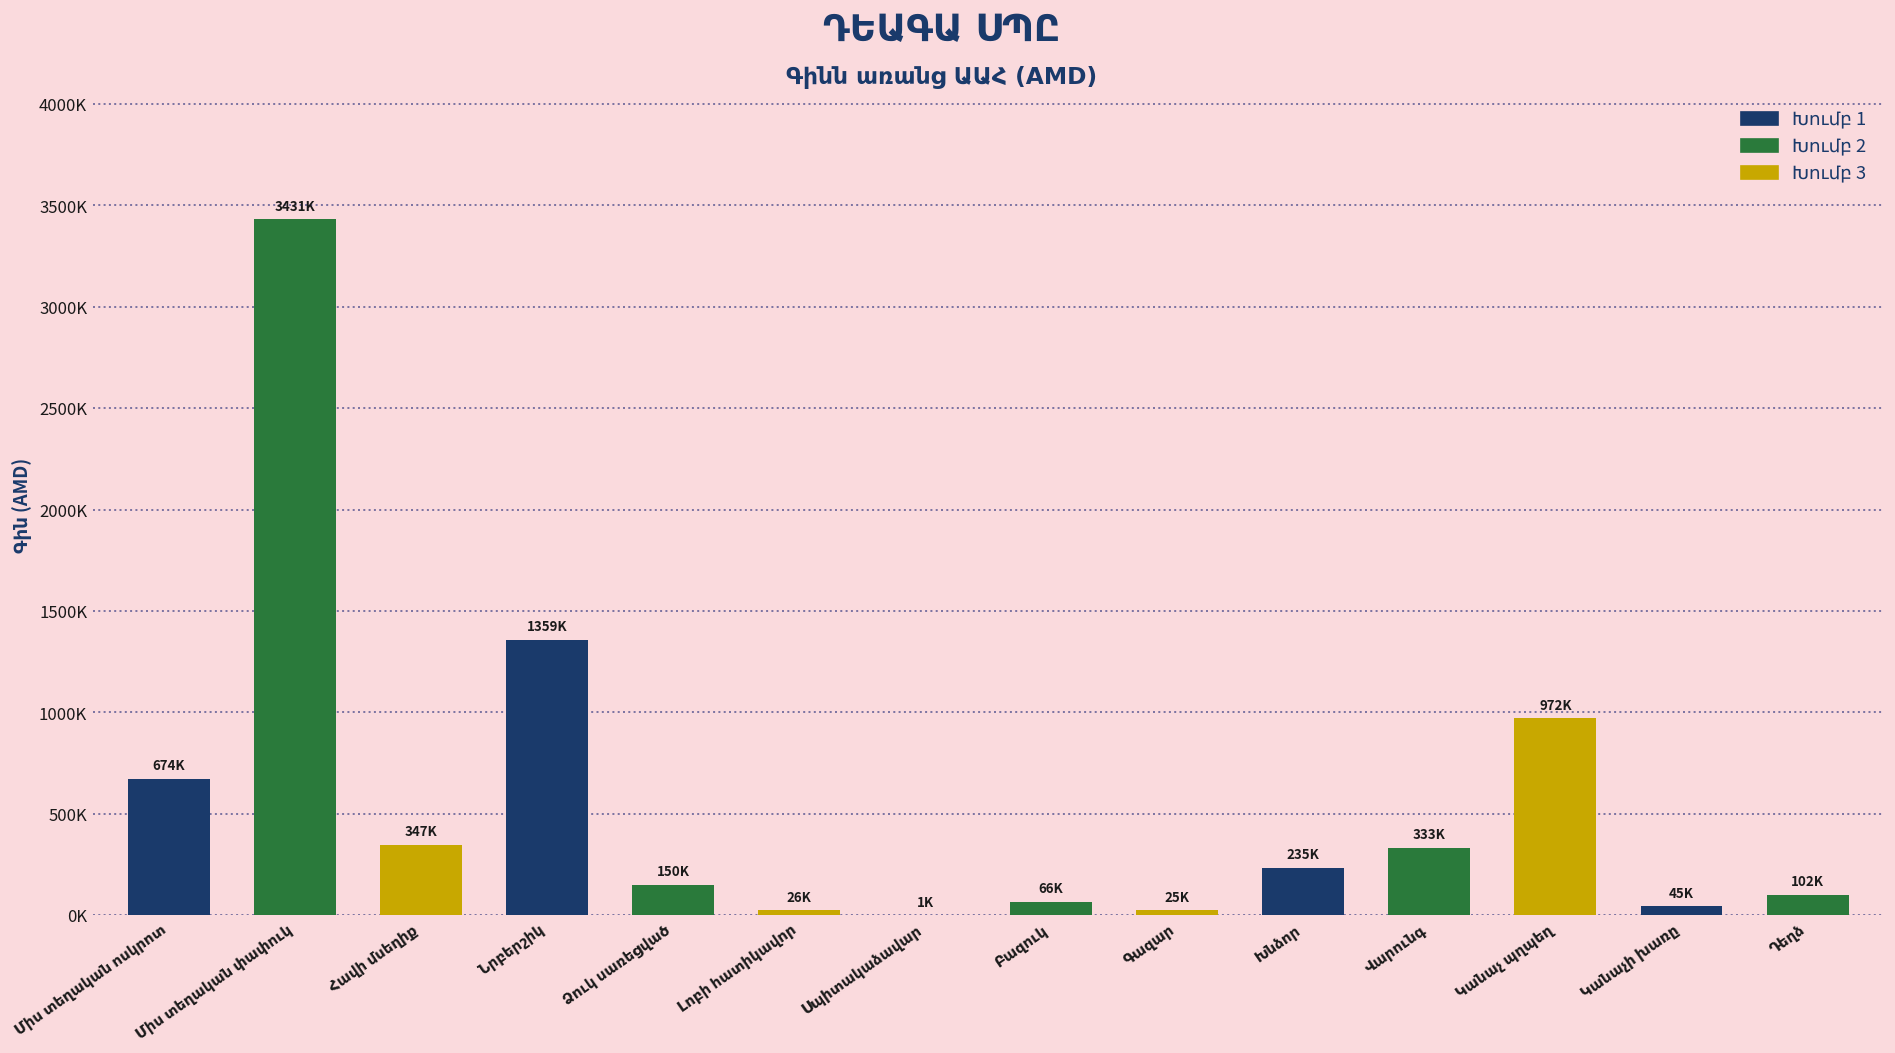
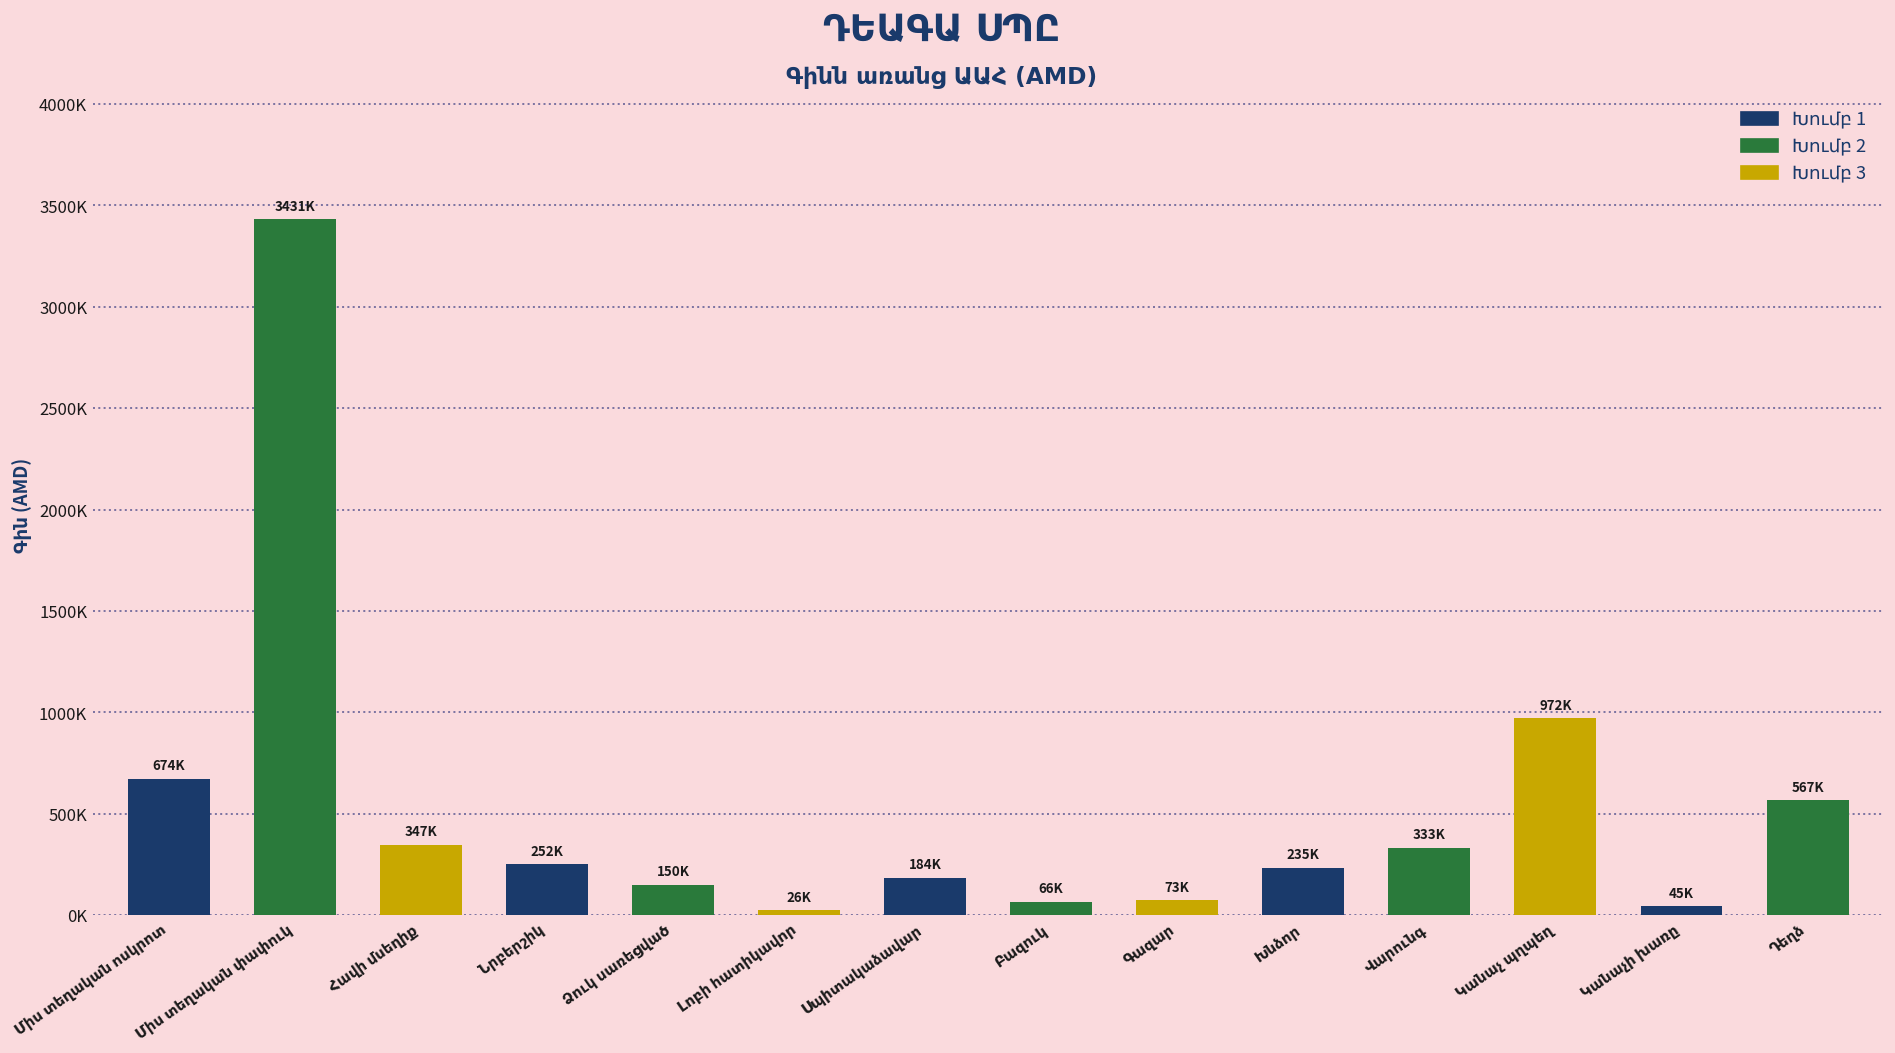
  {
    "Միս տեղական ոսկրոտ": "674K",
    "Միս տեղական փափուկ": "3431K",
    "Հավի մսեղիք": "347K",
-   "Նրբերշիկ": "1359K",
+   "Նրբերշիկ": "252K",
    "Ձուկ սառեցված": "150K",
    "Լոբի հատիկավոր": "26K",
-   "Սպիտակաձավար": "1K",
+   "Սպիտակաձավար": "184K",
    "Բազուկ": "66K",
-   "Գազար": "25K",
+   "Գազար": "73K",
    "Խնձոր": "235K",
    "Վարունգ": "333K",
    "Կանաչ պղպեղ": "972K",
    "Կանաչի խառը": "45K",
-   "Դեղձ": "102K"
+   "Դեղձ": "567K"
  }
